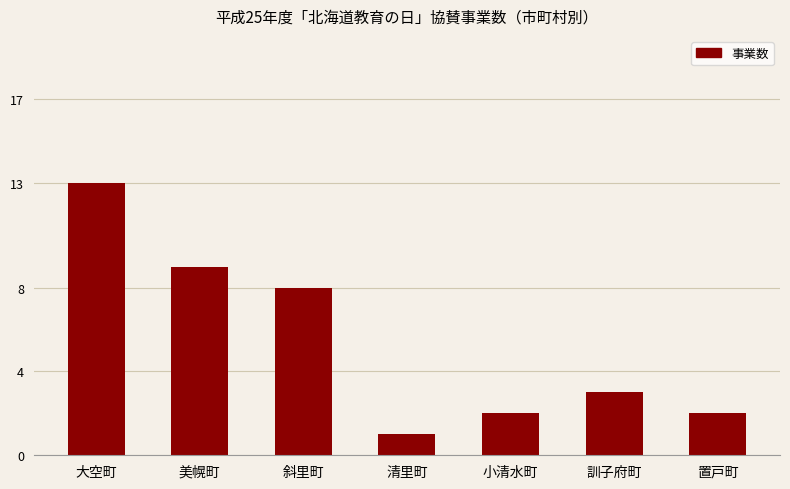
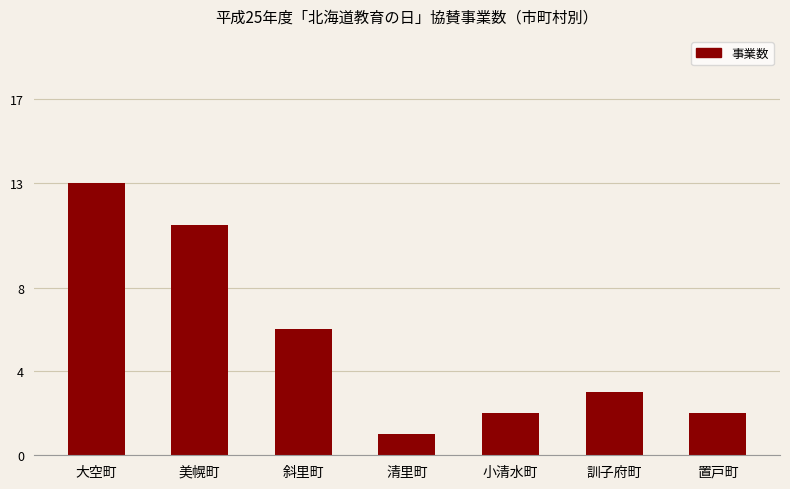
  {
    "大空町": 13,
-   "美幌町": 9,
-   "斜里町": 8,
+   "美幌町": 11,
+   "斜里町": 6,
    "清里町": 1,
    "小清水町": 2,
    "訓子府町": 3,
    "置戸町": 2
  }
